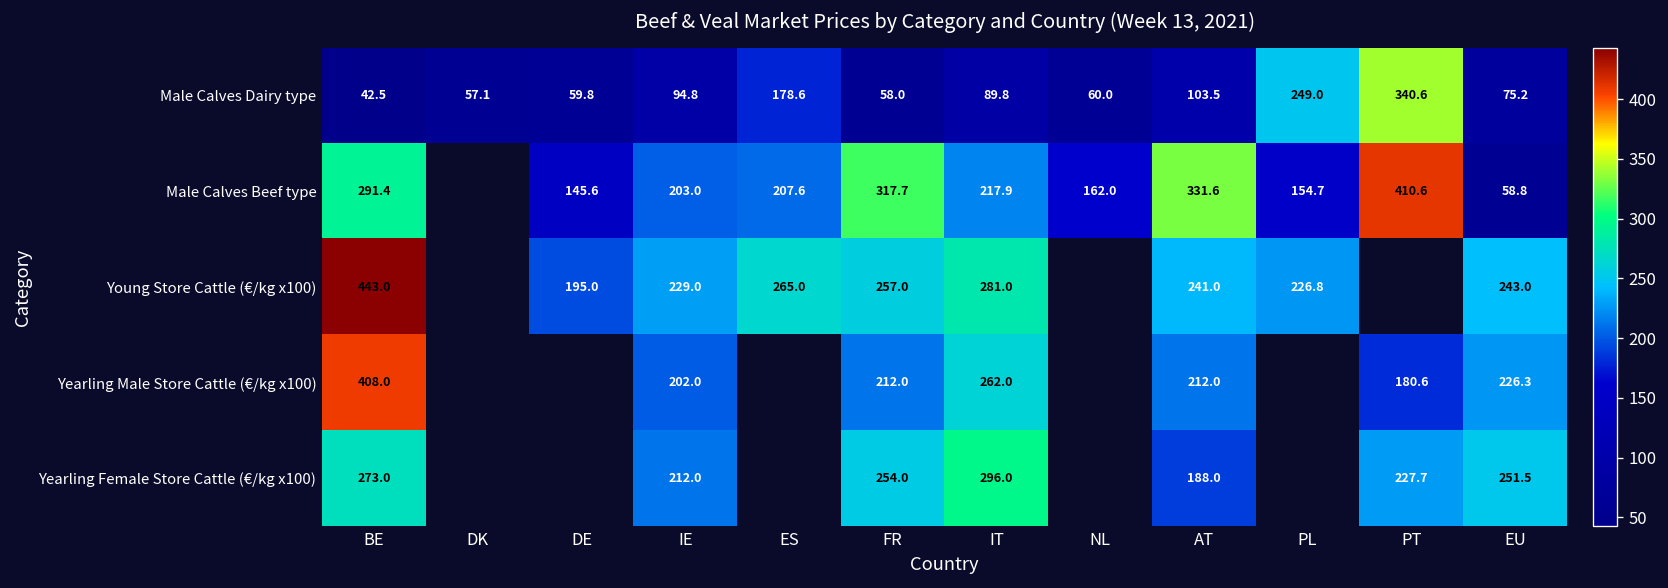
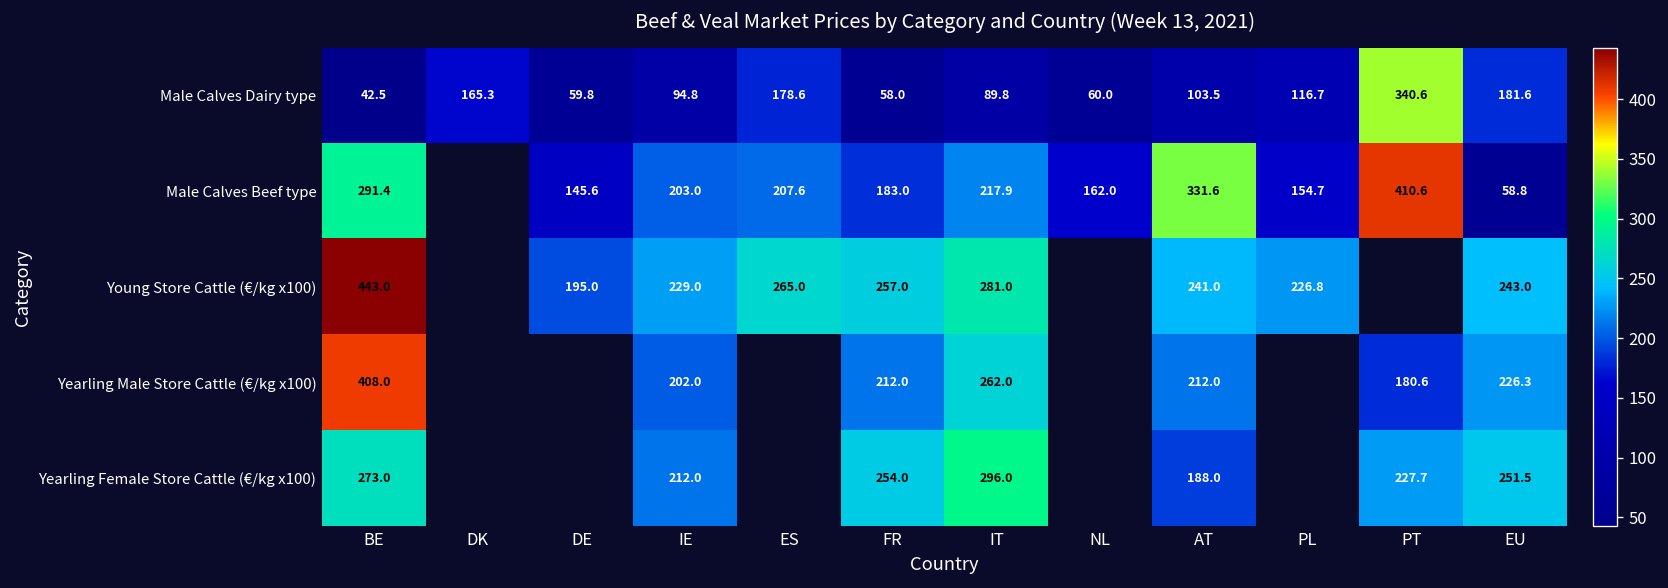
  {
    "Male Calves Dairy type": {
      "BE": 42.5,
-     "DK": 57.1,
+     "DK": 165.3,
      "DE": 59.8,
      "IE": 94.8,
      "ES": 178.6,
      "FR": 58.0,
      "IT": 89.8,
      "NL": 60.0,
      "AT": 103.5,
-     "PL": 249.0,
+     "PL": 116.7,
      "PT": 340.6,
-     "EU": 75.2
+     "EU": 181.6
    },
    "Male Calves Beef type": {
      "BE": 291.4,
      "DE": 145.6,
      "IE": 203.0,
      "ES": 207.6,
-     "FR": 317.7,
+     "FR": 183.0,
      "IT": 217.9,
      "NL": 162.0,
      "AT": 331.6,
      "PL": 154.7,
      "PT": 410.6,
      "EU": 58.8
    },
    "Young Store Cattle (€/kg x100)": {
      "BE": 443.0,
      "DE": 195.0,
      "IE": 229.0,
      "ES": 265.0,
      "FR": 257.0,
      "IT": 281.0,
      "AT": 241.0,
      "PL": 226.8,
      "EU": 243.0
    },
    "Yearling Male Store Cattle (€/kg x100)": {
      "BE": 408.0,
      "IE": 202.0,
      "FR": 212.0,
      "IT": 262.0,
      "AT": 212.0,
      "PT": 180.6,
      "EU": 226.3
    },
    "Yearling Female Store Cattle (€/kg x100)": {
      "BE": 273.0,
      "IE": 212.0,
      "FR": 254.0,
      "IT": 296.0,
      "AT": 188.0,
      "PT": 227.7,
      "EU": 251.5
    }
  }
